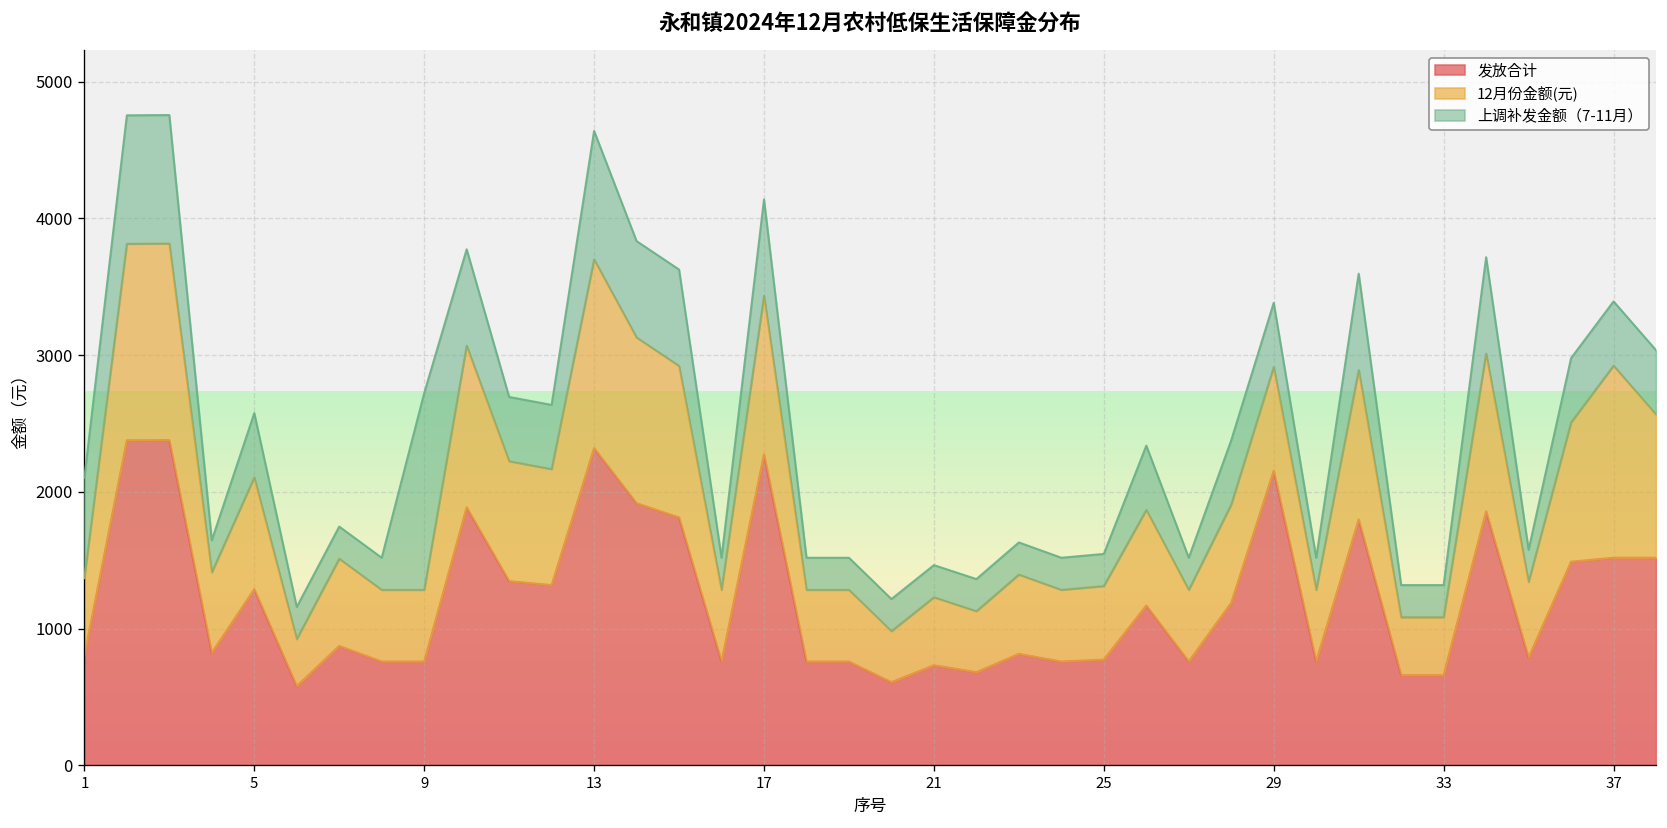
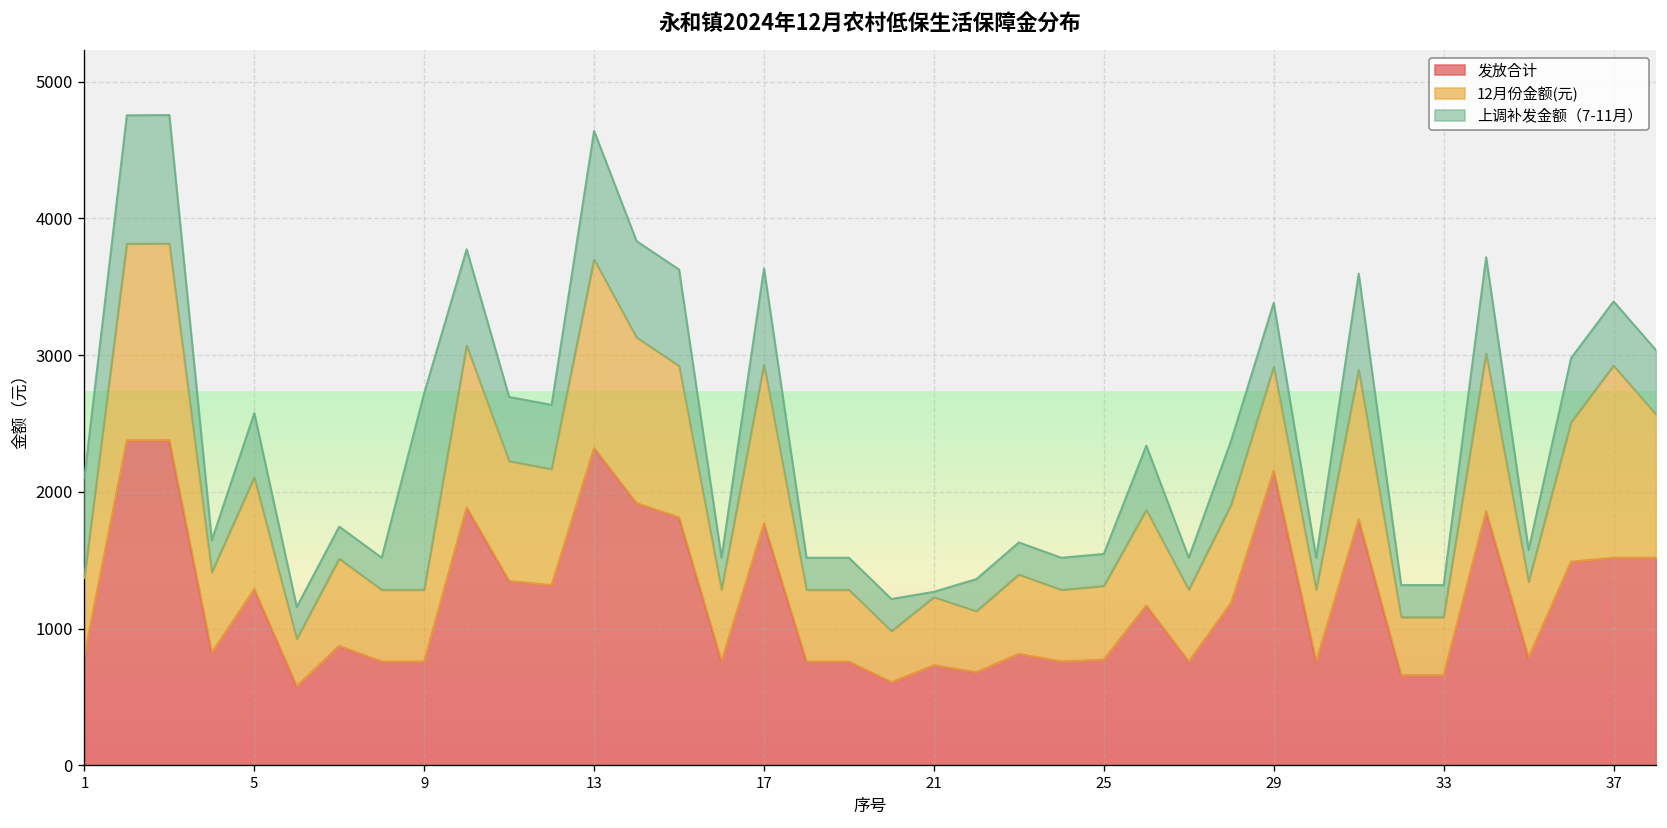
  {
    "发放合计": {
      "1": 800,
      "5": 1290,
      "9": 760,
      "13": 2320,
-     "17": 2270,
+     "17": 1770,
      "21": 730,
      "25": 770,
      "29": 2150,
      "33": 660,
      "37": 1520
    },
    "12月份金额(元)": {
      "1": 570,
      "5": 820,
      "9": 520,
      "13": 1380,
      "17": 1160,
      "21": 500,
      "25": 540,
      "29": 760,
      "33": 420,
      "37": 1410
    },
    "上调补发金额（7-11月）": {
      "1": 730,
      "5": 470,
      "9": 1440,
      "13": 940,
      "17": 710,
-     "21": 240,
+     "21": 40,
      "25": 240,
      "29": 470,
      "33": 240,
      "37": 470
    }
  }
